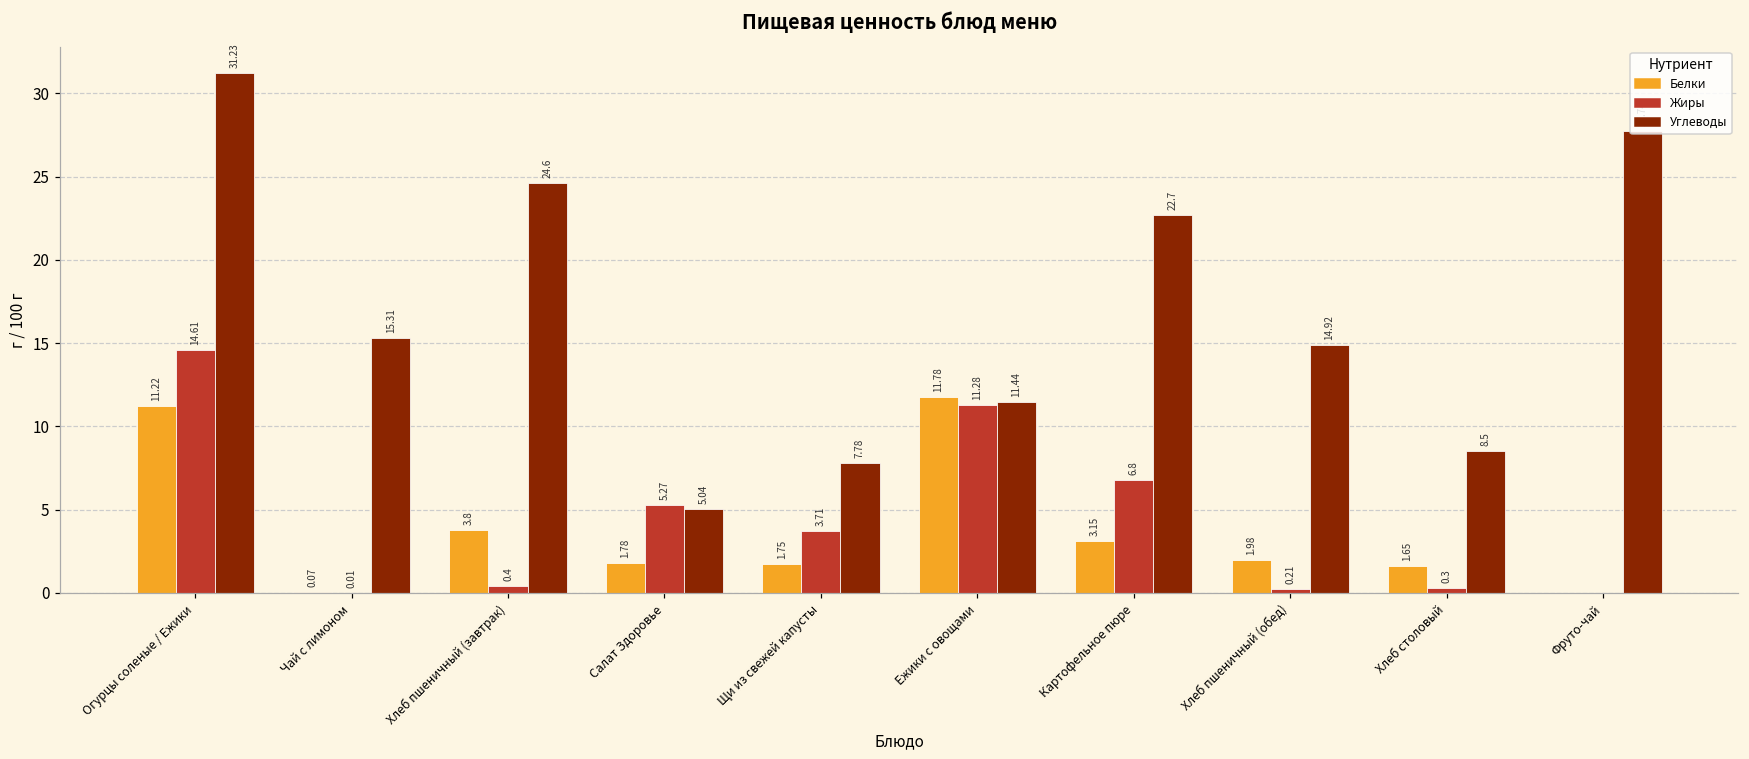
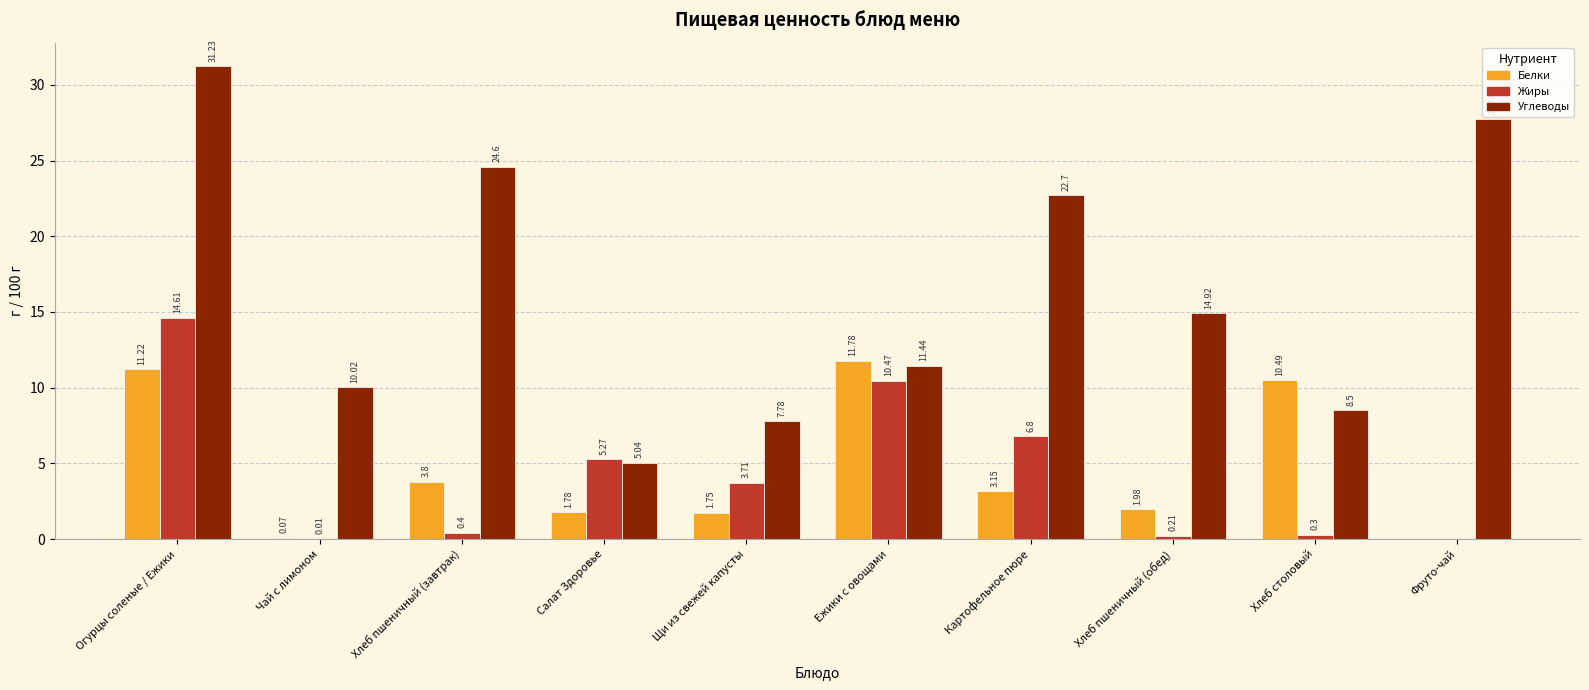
  {
    "Белки": {
      "Огурцы соленые / Ежики": 11.22,
      "Чай с лимоном": 0.07,
      "Хлеб пшеничный (завтрак)": 3.8,
      "Салат Здоровье": 1.78,
      "Щи из свежей капусты": 1.75,
      "Ежики с овощами": 11.78,
      "Картофельное пюре": 3.15,
      "Хлеб пшеничный (обед)": 1.98,
-     "Хлеб столовый": 1.65
+     "Хлеб столовый": 10.49
    },
    "Жиры": {
      "Огурцы соленые / Ежики": 14.61,
      "Чай с лимоном": 0.01,
      "Хлеб пшеничный (завтрак)": 0.4,
      "Салат Здоровье": 5.27,
      "Щи из свежей капусты": 3.71,
-     "Ежики с овощами": 11.28,
+     "Ежики с овощами": 10.47,
      "Картофельное пюре": 6.8,
      "Хлеб пшеничный (обед)": 0.21,
      "Хлеб столовый": 0.3
    },
    "Углеводы": {
      "Огурцы соленые / Ежики": 31.23,
-     "Чай с лимоном": 15.31,
+     "Чай с лимоном": 10.02,
      "Хлеб пшеничный (завтрак)": 24.6,
      "Салат Здоровье": 5.04,
      "Щи из свежей капусты": 7.78,
      "Ежики с овощами": 11.44,
      "Картофельное пюре": 22.7,
      "Хлеб пшеничный (обед)": 14.92,
      "Хлеб столовый": 8.5
    }
  }
